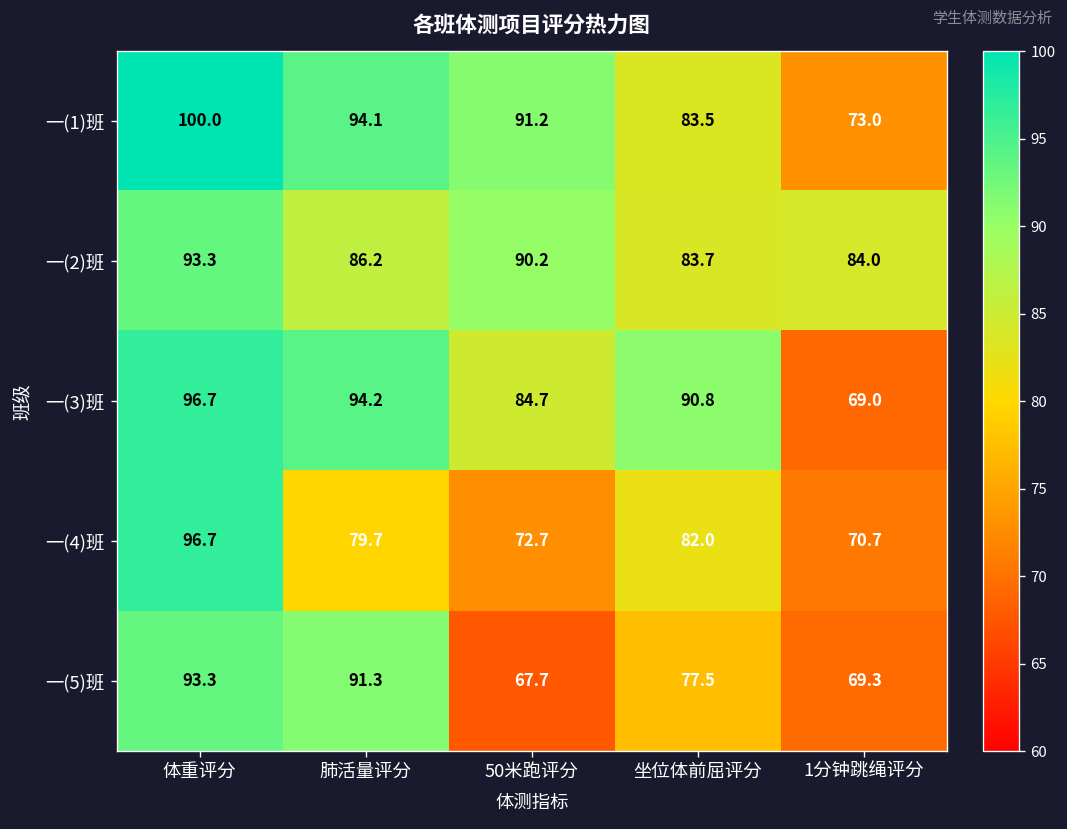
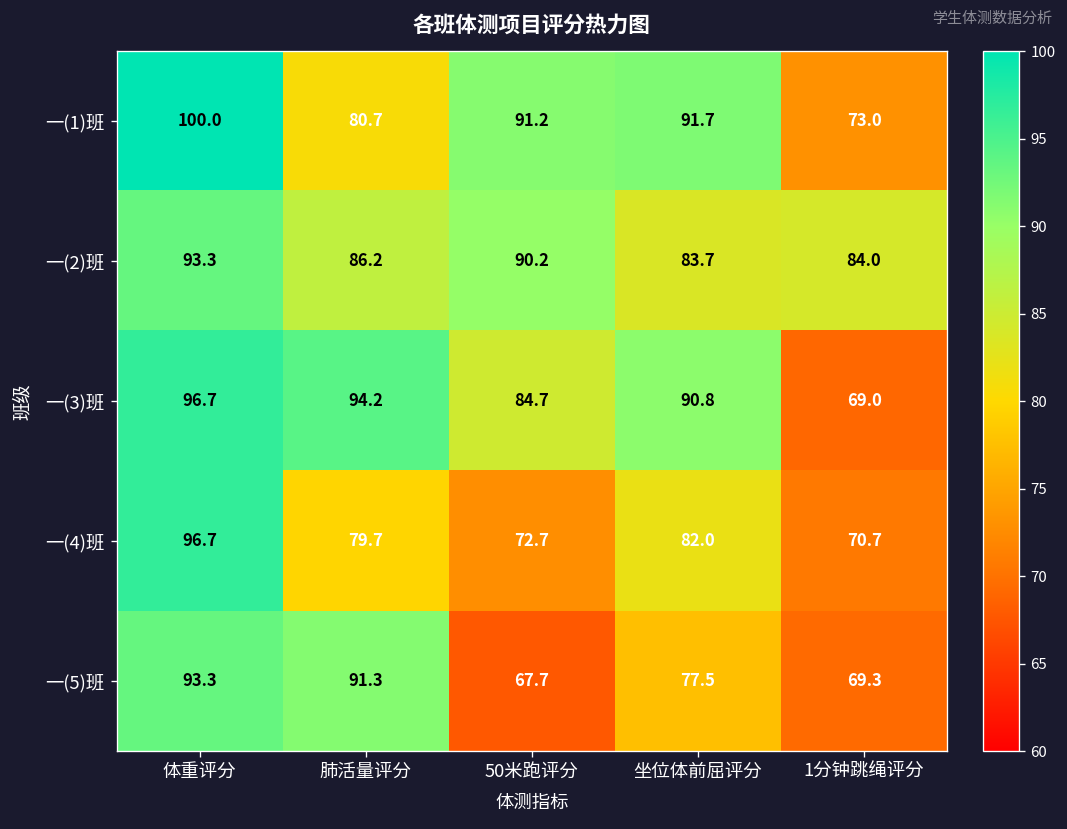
  {
    "一(1)班": {
      "体重评分": 100.0,
-     "肺活量评分": 94.1,
+     "肺活量评分": 80.7,
      "50米跑评分": 91.2,
-     "坐位体前屈评分": 83.5,
+     "坐位体前屈评分": 91.7,
      "1分钟跳绳评分": 73.0
    },
    "一(2)班": {
      "体重评分": 93.3,
      "肺活量评分": 86.2,
      "50米跑评分": 90.2,
      "坐位体前屈评分": 83.7,
      "1分钟跳绳评分": 84.0
    },
    "一(3)班": {
      "体重评分": 96.7,
      "肺活量评分": 94.2,
      "50米跑评分": 84.7,
      "坐位体前屈评分": 90.8,
      "1分钟跳绳评分": 69.0
    },
    "一(4)班": {
      "体重评分": 96.7,
      "肺活量评分": 79.7,
      "50米跑评分": 72.7,
      "坐位体前屈评分": 82.0,
      "1分钟跳绳评分": 70.7
    },
    "一(5)班": {
      "体重评分": 93.3,
      "肺活量评分": 91.3,
      "50米跑评分": 67.7,
      "坐位体前屈评分": 77.5,
      "1分钟跳绳评分": 69.3
    }
  }
